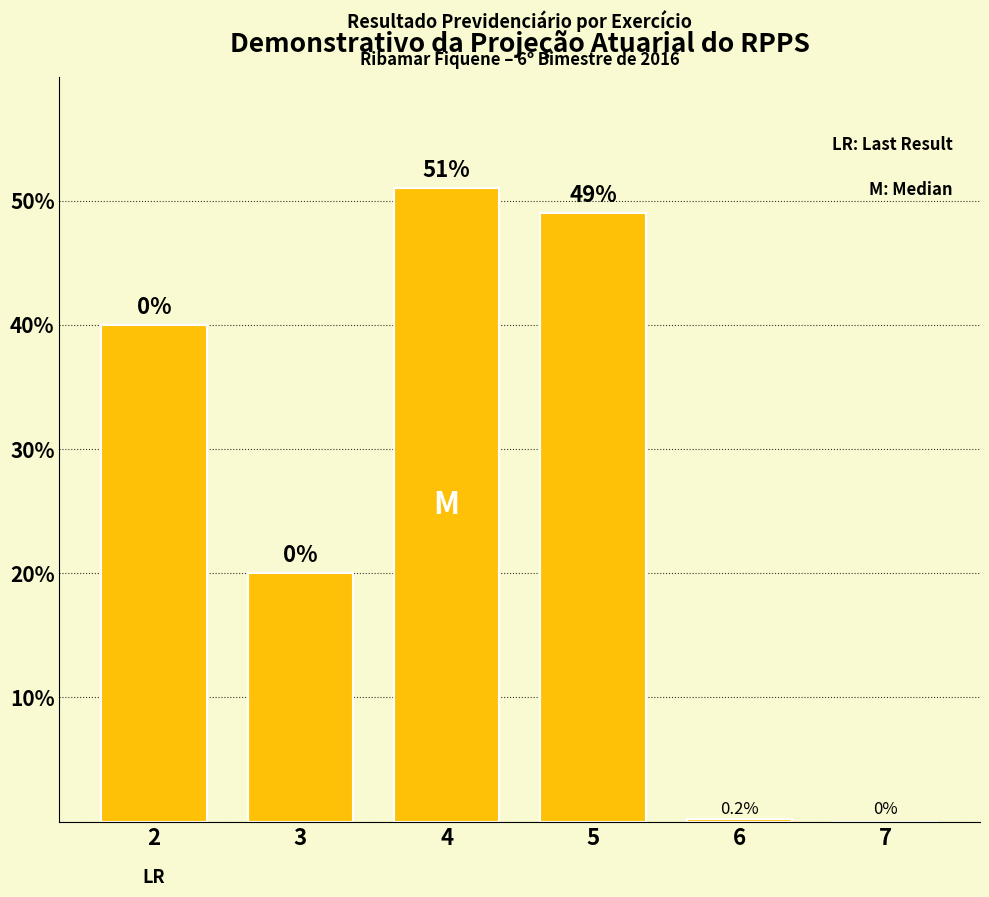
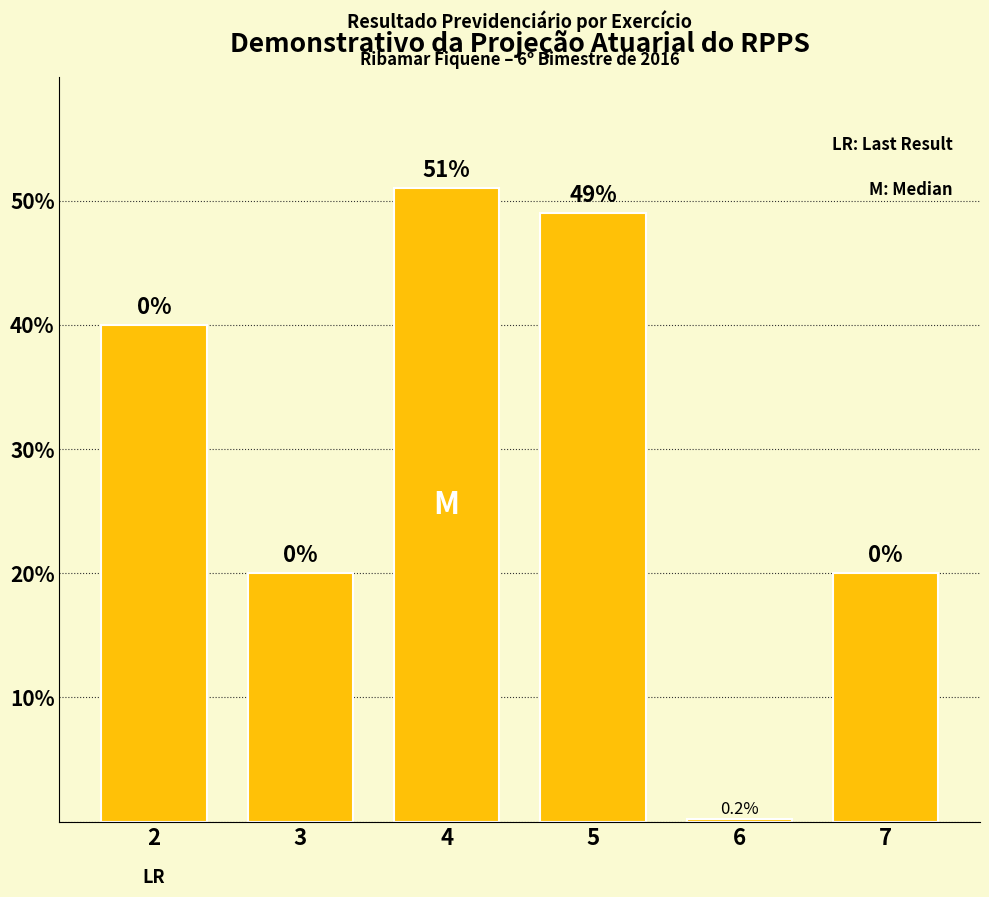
  {
-   "7": "0.0%"
+   "7": "20.0%"
  }
